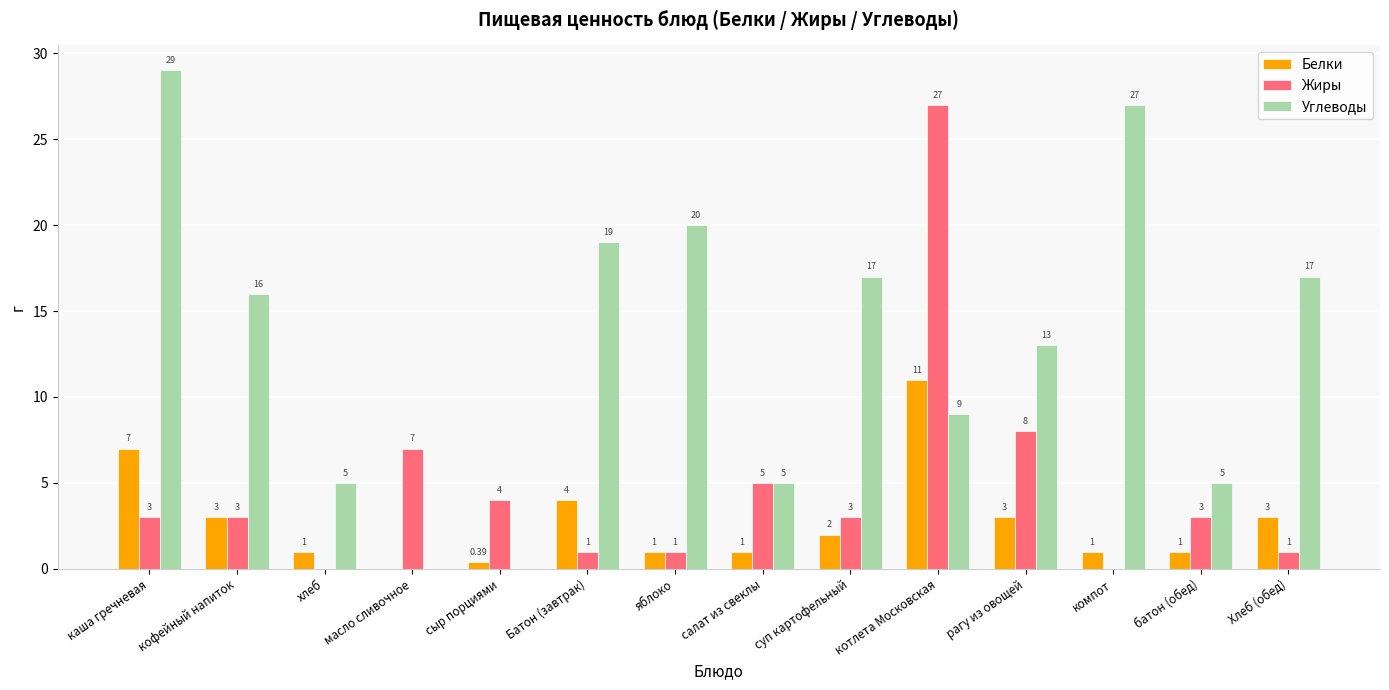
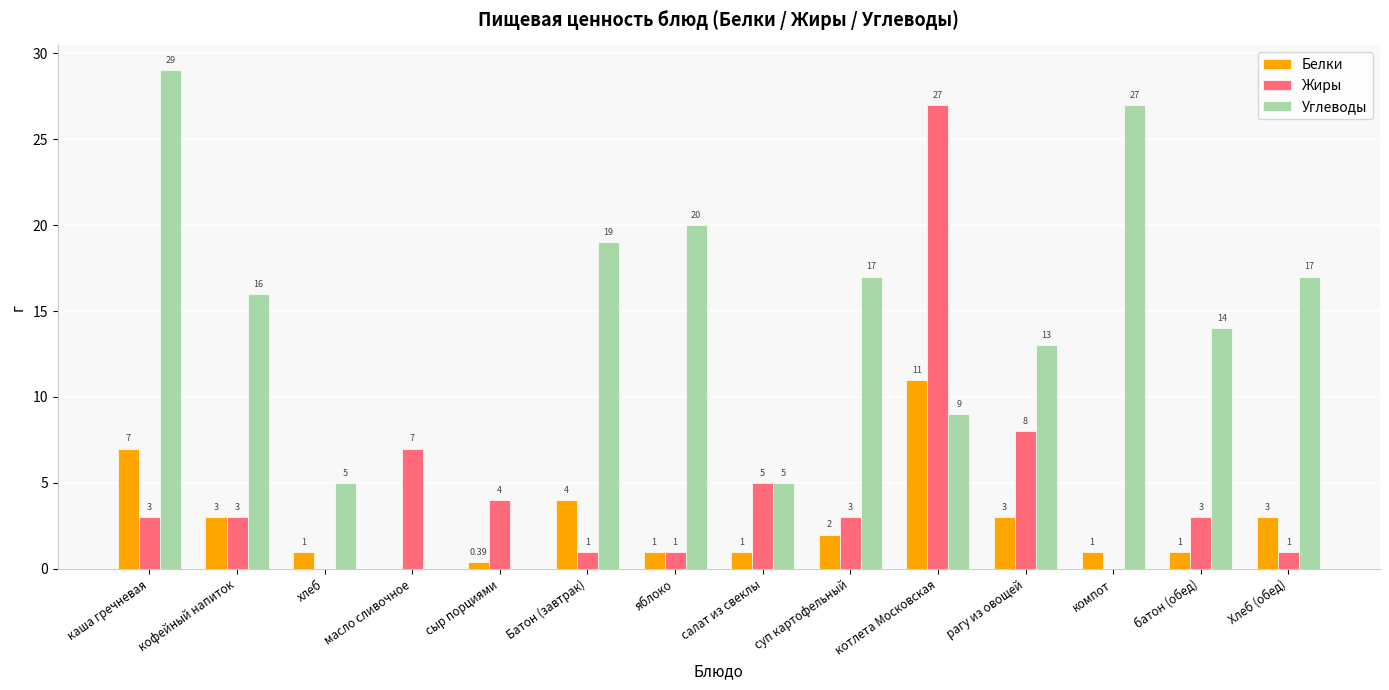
  {
    "Белки": {
      "каша гречневая": 7,
      "кофейный напиток": 3,
      "хлеб": 1,
      "сыр порциями": 0.39,
      "Батон (завтрак)": 4,
      "яблоко": 1,
      "салат из свеклы": 1,
      "суп картофельный": 2,
      "котлета Московская": 11,
      "рагу из овощей": 3,
      "компот": 1,
      "батон (обед)": 1,
      "Хлеб (обед)": 3
    },
    "Жиры": {
      "каша гречневая": 3,
      "кофейный напиток": 3,
      "масло сливочное": 7,
      "сыр порциями": 4,
      "Батон (завтрак)": 1,
      "яблоко": 1,
      "салат из свеклы": 5,
      "суп картофельный": 3,
      "котлета Московская": 27,
      "рагу из овощей": 8,
      "батон (обед)": 3,
      "Хлеб (обед)": 1
    },
    "Углеводы": {
      "каша гречневая": 29,
      "кофейный напиток": 16,
      "хлеб": 5,
      "Батон (завтрак)": 19,
      "яблоко": 20,
      "салат из свеклы": 5,
      "суп картофельный": 17,
      "котлета Московская": 9,
      "рагу из овощей": 13,
      "компот": 27,
-     "батон (обед)": 5,
+     "батон (обед)": 14,
      "Хлеб (обед)": 17
    }
  }
